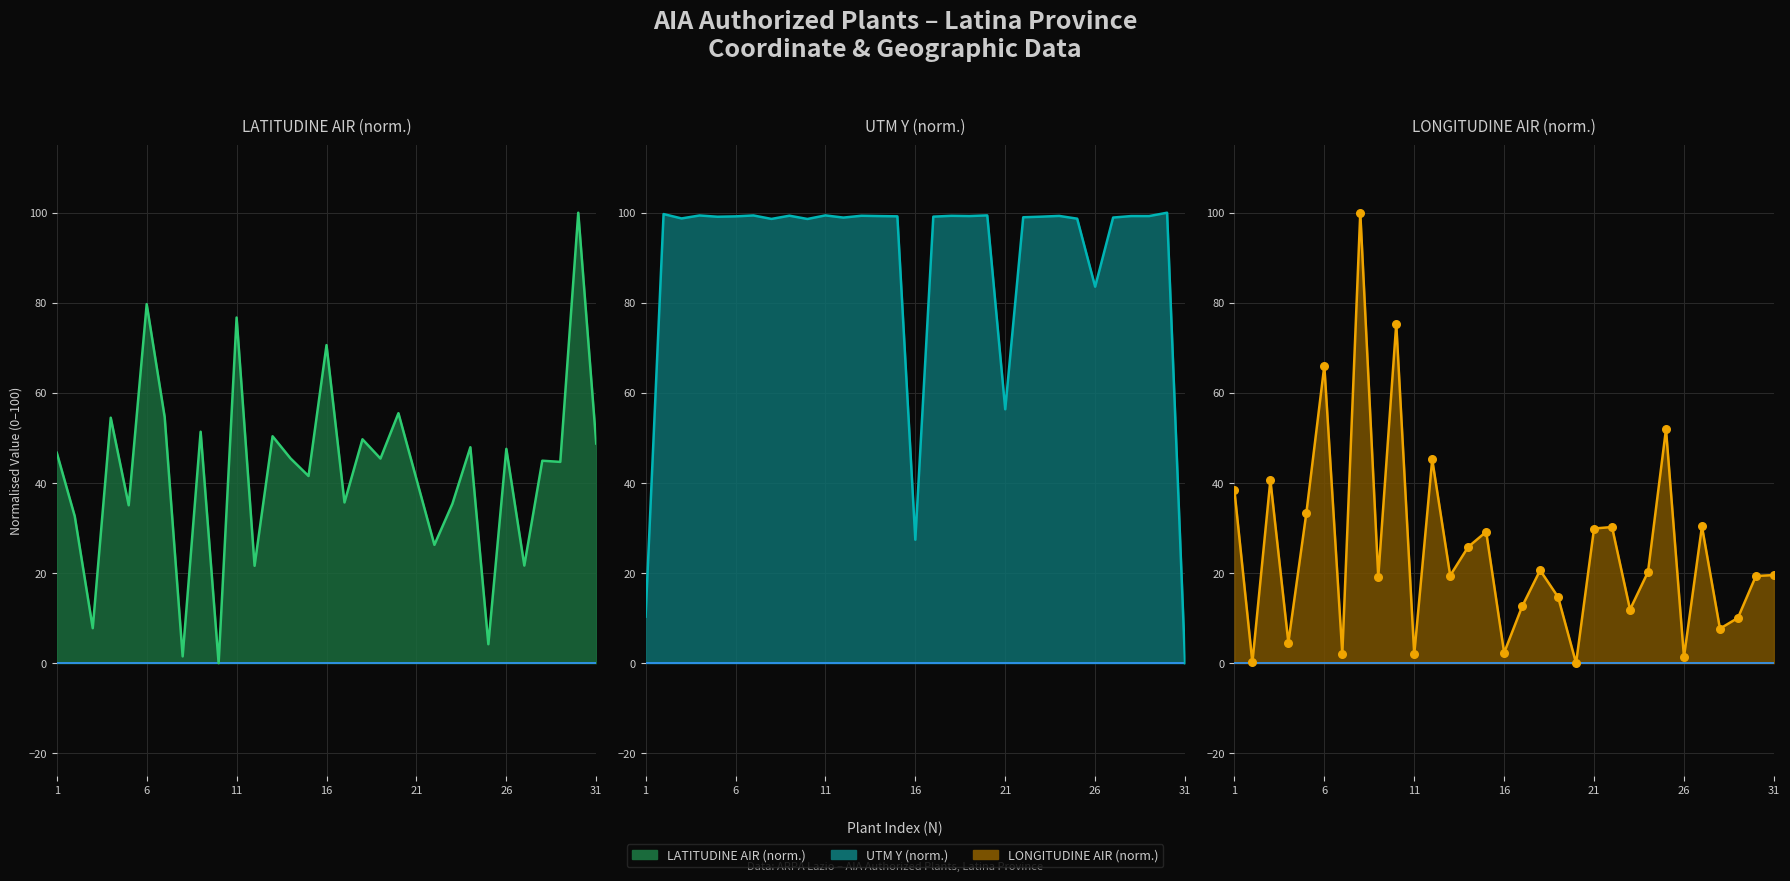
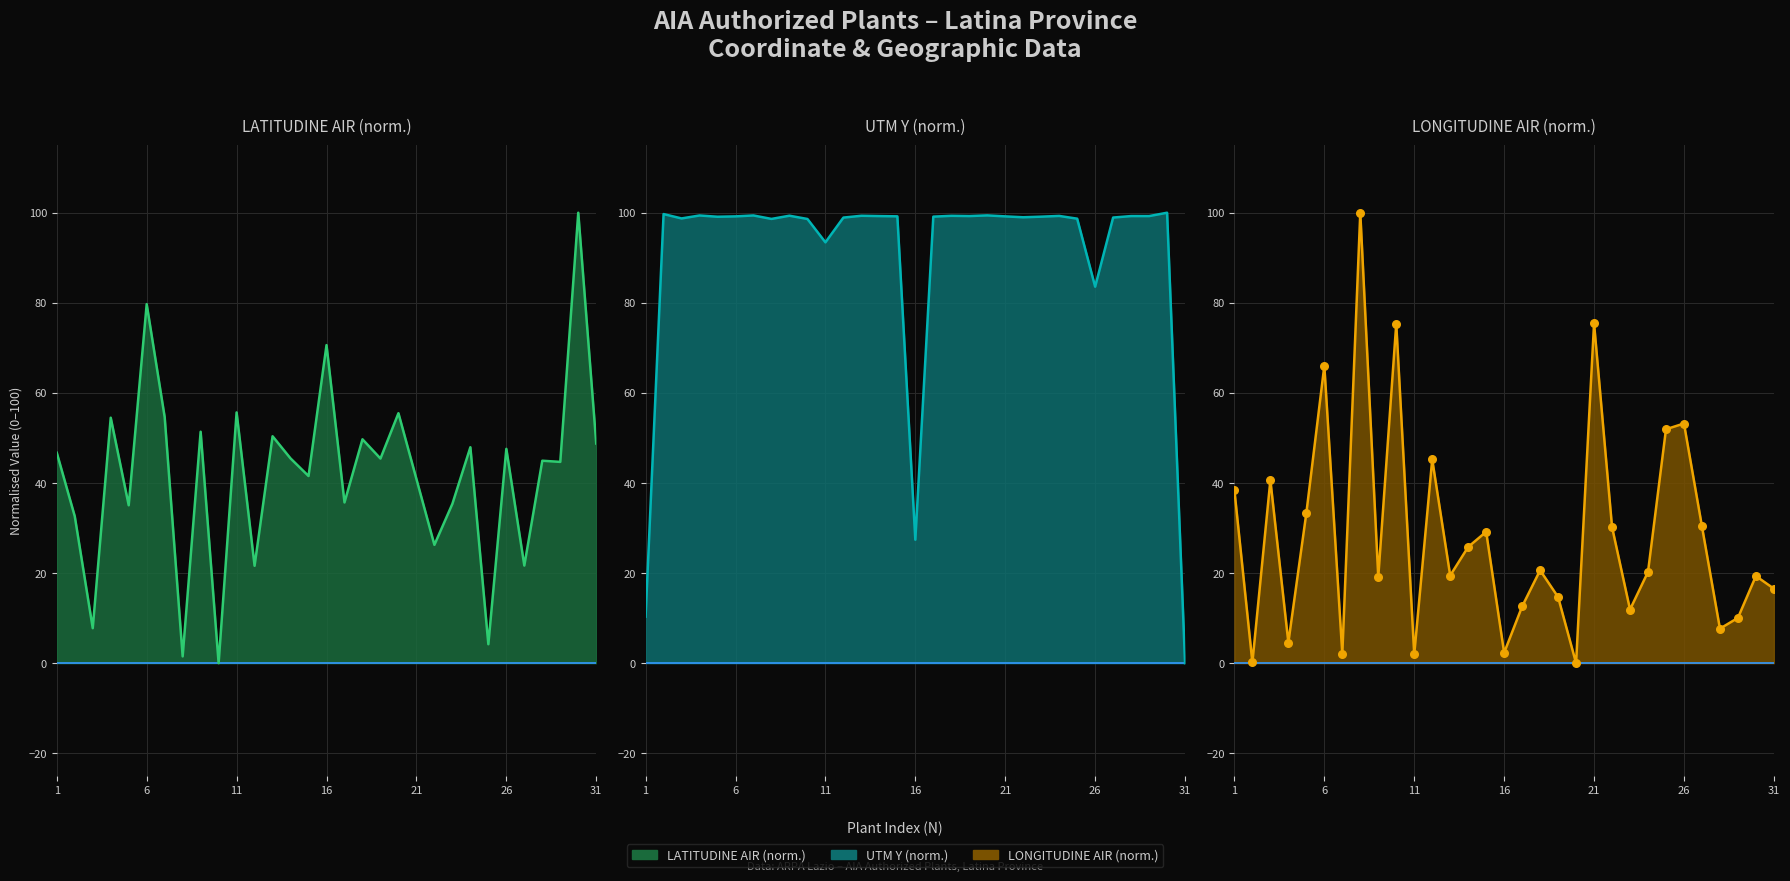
  {
    "LATITUDINE AIR (norm.)": {
      "1": 47,
      "6": 80,
-     "11": 77,
+     "11": 56,
      "16": 71,
      "21": 41,
      "26": 48,
      "31": 49
    },
    "UTM Y (norm.)": {
      "1": 10,
      "6": 99,
-     "11": 99,
+     "11": 93,
      "16": 27,
-     "21": 56,
+     "21": 99,
      "26": 84,
      "31": 0
    },
    "LONGITUDINE AIR (norm.)": {
      "1": 38,
      "6": 66,
      "11": 2,
      "16": 2,
-     "21": 30,
-     "26": 1,
-     "31": 20
+     "21": 75,
+     "26": 53,
+     "31": 17
    }
  }
